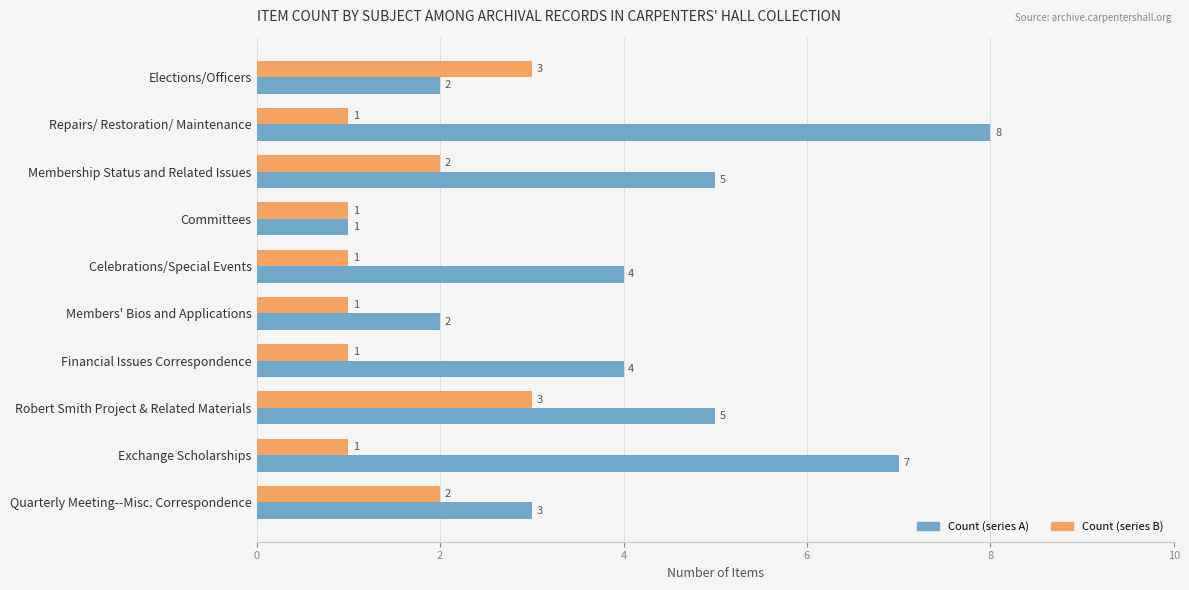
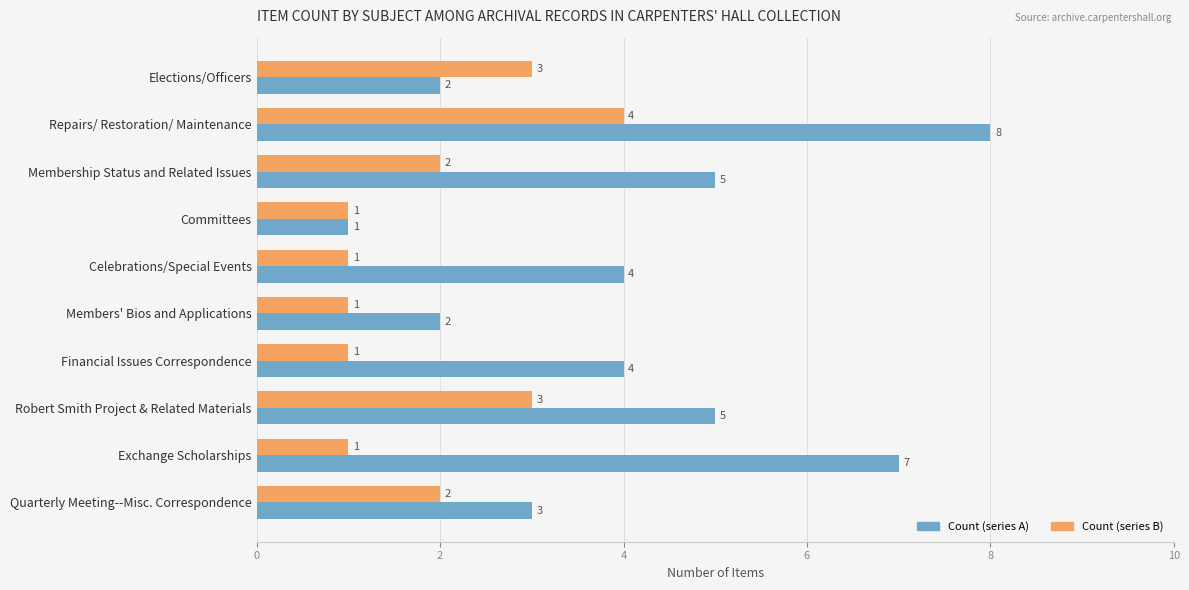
  {
    "Count (series A)": {
      "Elections/Officers": 2,
      "Repairs/ Restoration/ Maintenance": 8,
      "Membership Status and Related Issues": 5,
      "Committees": 1,
      "Celebrations/Special Events": 4,
      "Members' Bios and Applications": 2,
      "Financial Issues Correspondence": 4,
      "Robert Smith Project & Related Materials": 5,
      "Exchange Scholarships": 7,
      "Quarterly Meeting--Misc. Correspondence": 3
    },
    "Count (series B)": {
      "Elections/Officers": 3,
-     "Repairs/ Restoration/ Maintenance": 1,
+     "Repairs/ Restoration/ Maintenance": 4,
      "Membership Status and Related Issues": 2,
      "Committees": 1,
      "Celebrations/Special Events": 1,
      "Members' Bios and Applications": 1,
      "Financial Issues Correspondence": 1,
      "Robert Smith Project & Related Materials": 3,
      "Exchange Scholarships": 1,
      "Quarterly Meeting--Misc. Correspondence": 2
    }
  }
